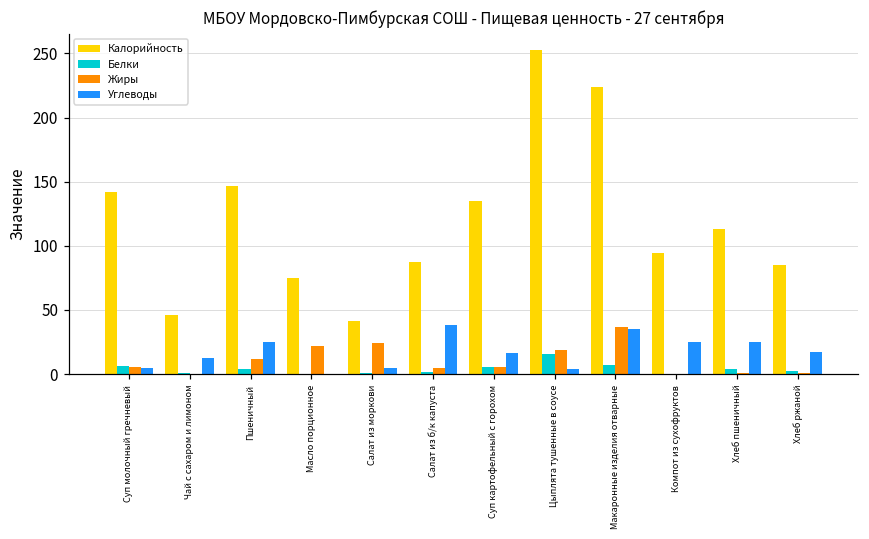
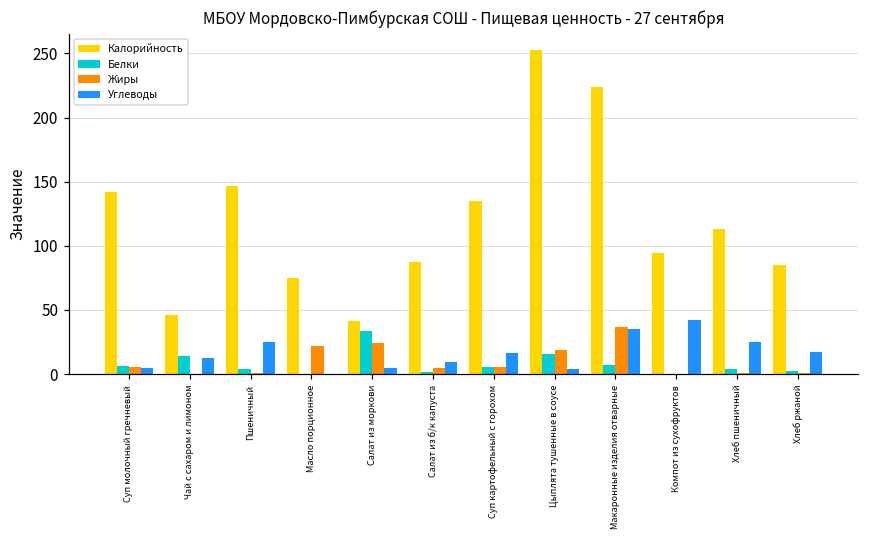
  {
    "Калорийность": {
      "Суп молочный гречневый": 142,
      "Чай с сахаром и лимоном": 46,
      "Пшеничный": 147,
      "Масло порционное": 75,
      "Салат из моркови": 41,
      "Салат из б/к капуста": 87,
      "Суп картофельный с горохом": 135,
      "Цыплята тушенные в соусе": 253,
      "Макаронные изделия отварные": 224,
      "Компот из сухофруктов": 94,
      "Хлеб пшеничный": 113,
      "Хлеб ржаной": 85
    },
    "Белки": {
      "Суп молочный гречневый": 6,
-     "Чай с сахаром и лимоном": 0,
+     "Чай с сахаром и лимоном": 14,
      "Пшеничный": 4,
      "Масло порционное": 0,
-     "Салат из моркови": 1,
+     "Салат из моркови": 34,
      "Суп картофельный с горохом": 5,
      "Цыплята тушенные в соусе": 16,
      "Макаронные изделия отварные": 7,
      "Хлеб пшеничный": 4,
      "Хлеб ржаной": 3
    },
    "Жиры": {
      "Суп молочный гречневый": 5,
      "Чай с сахаром и лимоном": 0,
-     "Пшеничный": 12,
+     "Пшеничный": 0,
      "Масло порционное": 22,
      "Салат из моркови": 24,
      "Салат из б/к капуста": 5,
      "Суп картофельный с горохом": 5,
      "Цыплята тушенные в соусе": 19,
      "Макаронные изделия отварные": 37,
      "Компот из сухофруктов": 0
    },
    "Углеводы": {
      "Суп молочный гречневый": 5,
      "Чай с сахаром и лимоном": 13,
      "Пшеничный": 25,
      "Салат из моркови": 5,
-     "Салат из б/к капуста": 38,
+     "Салат из б/к капуста": 9,
      "Суп картофельный с горохом": 16,
      "Цыплята тушенные в соусе": 4,
      "Макаронные изделия отварные": 35,
-     "Компот из сухофруктов": 25,
+     "Компот из сухофруктов": 42,
      "Хлеб пшеничный": 25,
      "Хлеб ржаной": 17
    }
  }
